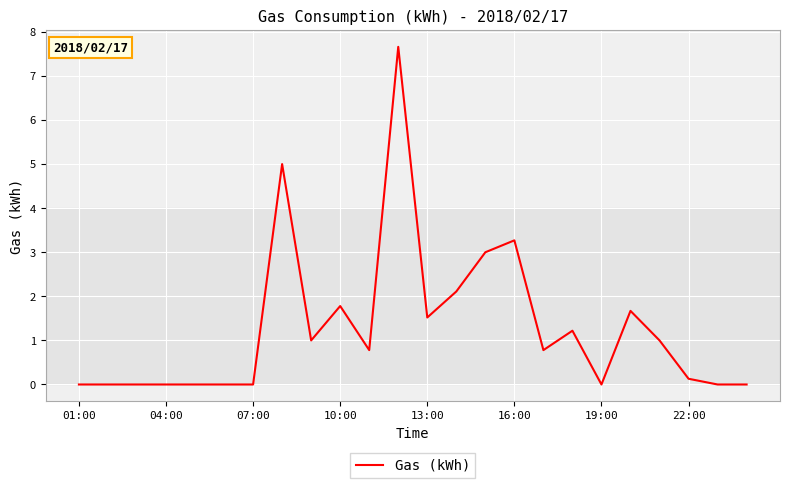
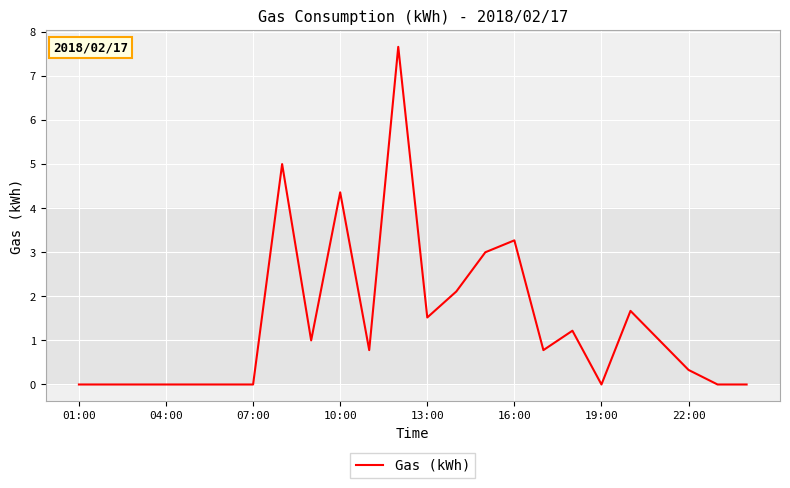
  {
    "01:00": 0.0,
    "04:00": 0.0,
    "07:00": 0.0,
-   "10:00": 1.8,
+   "10:00": 4.4,
    "13:00": 1.5,
    "16:00": 3.3,
    "19:00": 0.0,
-   "22:00": 0.1
+   "22:00": 0.3
  }
